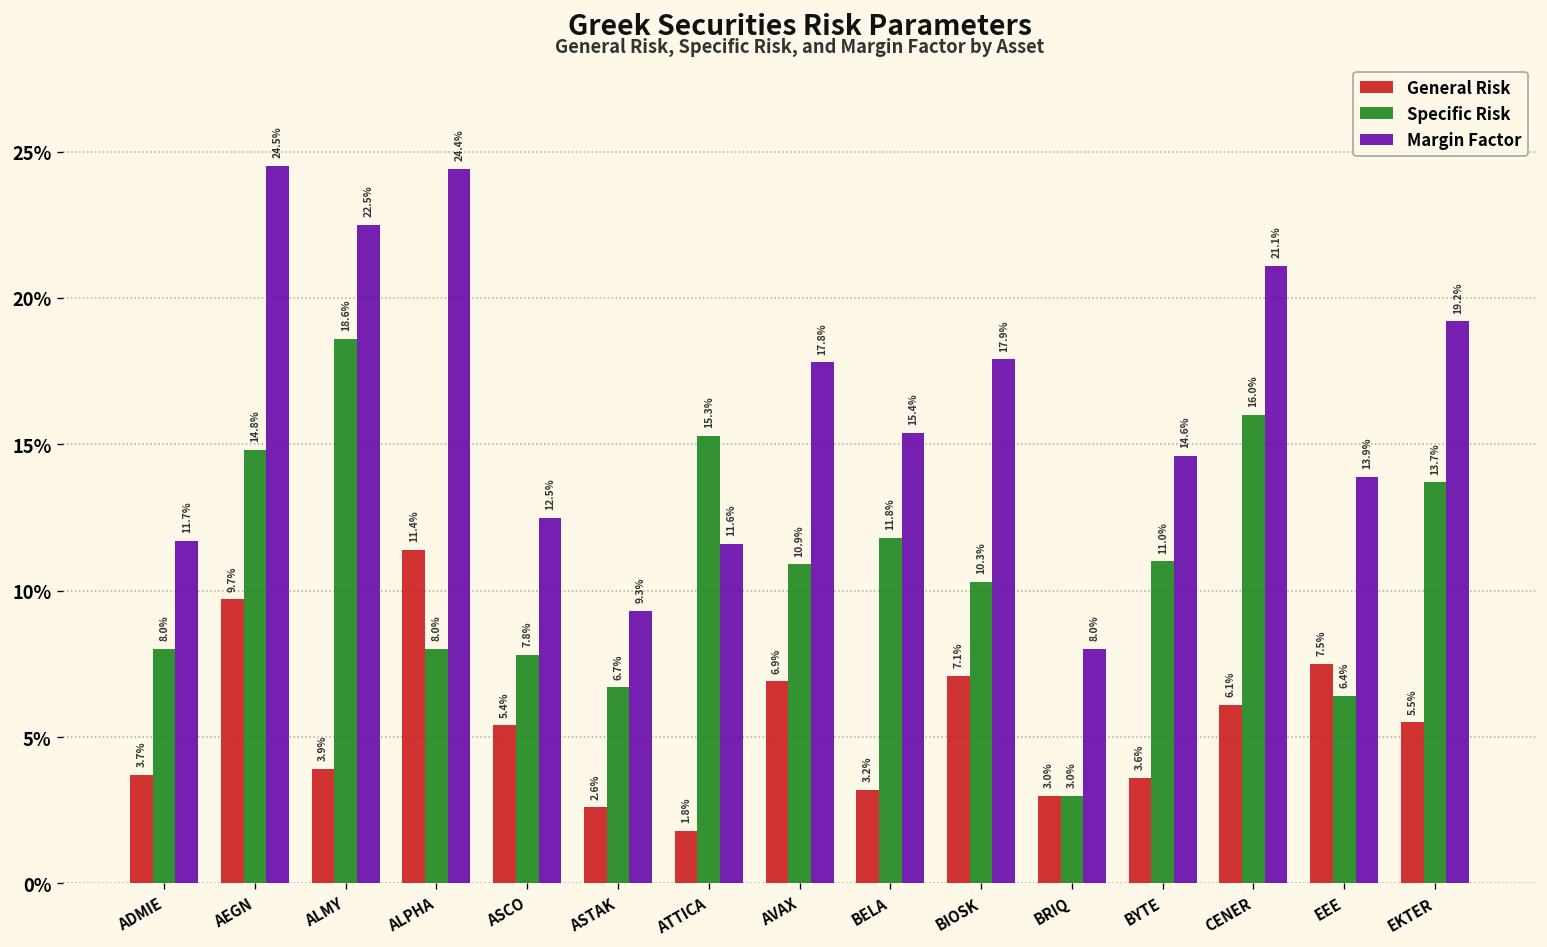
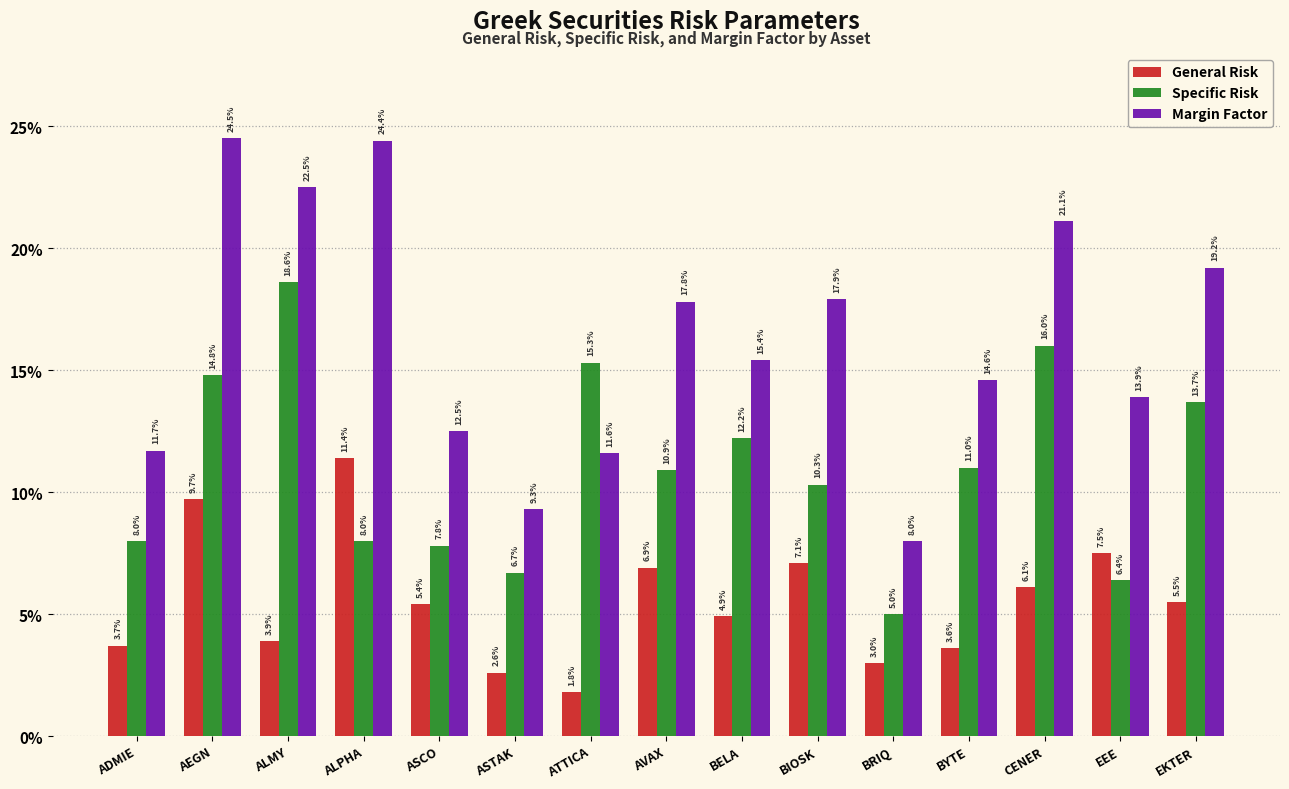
  {
    "General Risk": {
      "ADMIE": "3.7%",
      "AEGN": "9.7%",
      "ALMY": "3.9%",
      "ALPHA": "11.4%",
      "ASCO": "5.4%",
      "ASTAK": "2.6%",
      "ATTICA": "1.8%",
      "AVAX": "6.9%",
-     "BELA": "3.2%",
+     "BELA": "4.9%",
      "BIOSK": "7.1%",
      "BRIQ": "3.0%",
      "BYTE": "3.6%",
      "CENER": "6.1%",
      "EEE": "7.5%",
      "EKTER": "5.5%"
    },
    "Specific Risk": {
      "ADMIE": "8.0%",
      "AEGN": "14.8%",
      "ALMY": "18.6%",
      "ALPHA": "8.0%",
      "ASCO": "7.8%",
      "ASTAK": "6.7%",
      "ATTICA": "15.3%",
      "AVAX": "10.9%",
-     "BELA": "11.8%",
+     "BELA": "12.2%",
      "BIOSK": "10.3%",
-     "BRIQ": "3.0%",
+     "BRIQ": "5.0%",
      "BYTE": "11.0%",
      "CENER": "16.0%",
      "EEE": "6.4%",
      "EKTER": "13.7%"
    },
    "Margin Factor": {
      "ADMIE": "11.7%",
      "AEGN": "24.5%",
      "ALMY": "22.5%",
      "ALPHA": "24.4%",
      "ASCO": "12.5%",
      "ASTAK": "9.3%",
      "ATTICA": "11.6%",
      "AVAX": "17.8%",
      "BELA": "15.4%",
      "BIOSK": "17.9%",
      "BRIQ": "8.0%",
      "BYTE": "14.6%",
      "CENER": "21.1%",
      "EEE": "13.9%",
      "EKTER": "19.2%"
    }
  }
